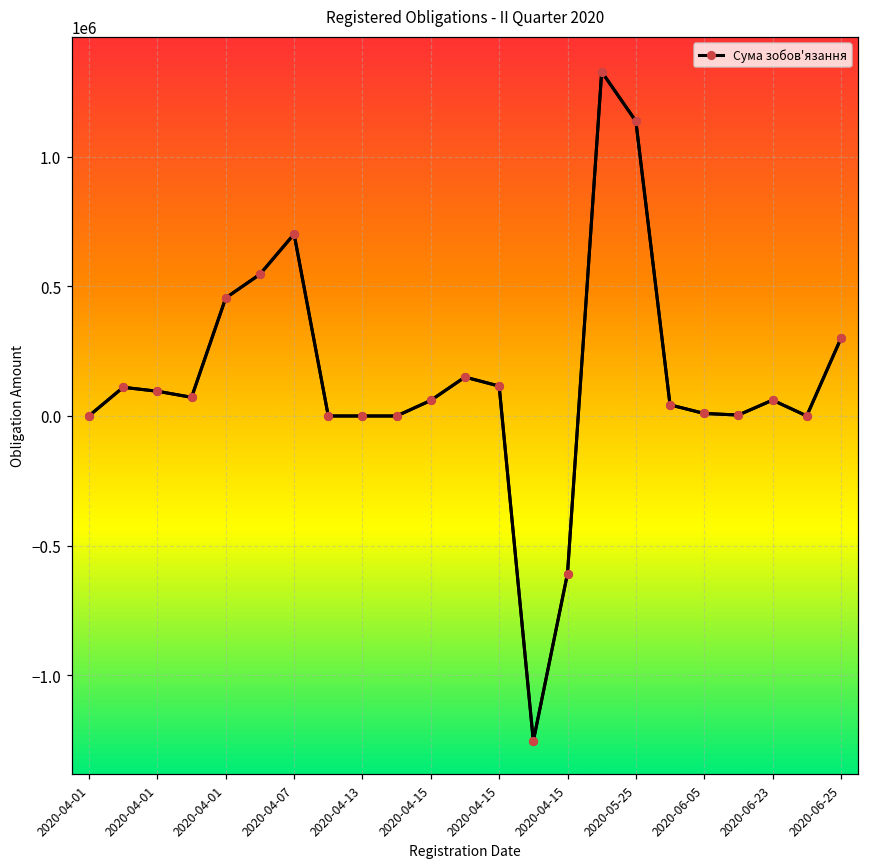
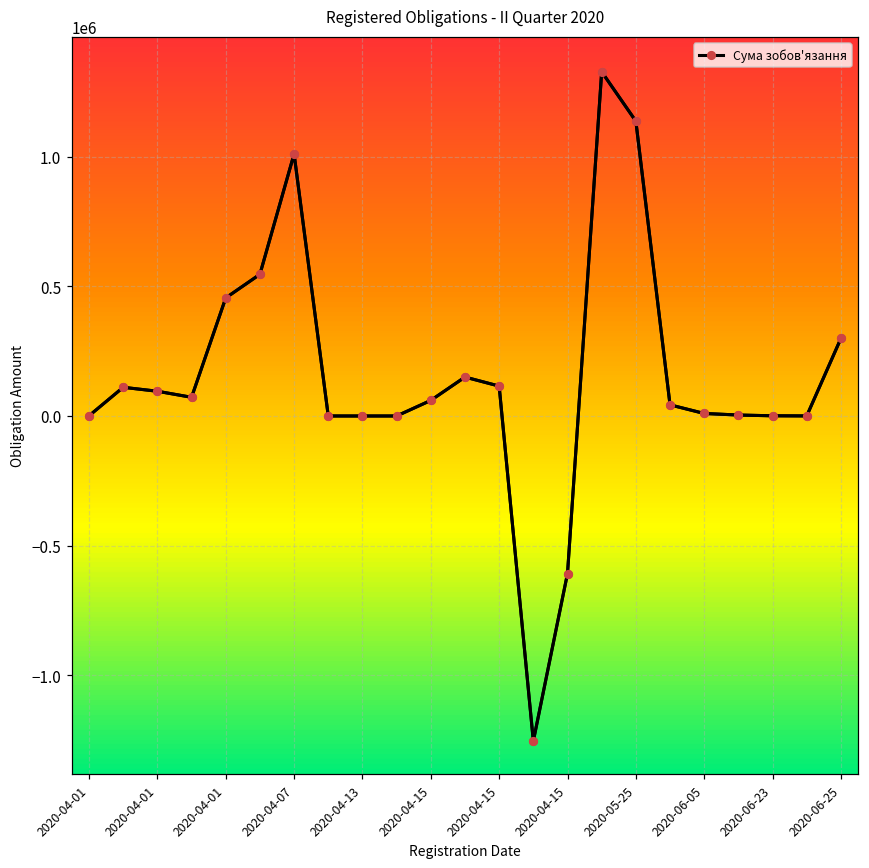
  {
-   "2020-04-07": 700000,
+   "2020-04-07": 1010000,
    "2020-05-25": 1140000,
    "2020-06-05": 10000,
-   "2020-06-23": 60000,
+   "2020-06-23": 0,
    "2020-06-25": 300000
  }
